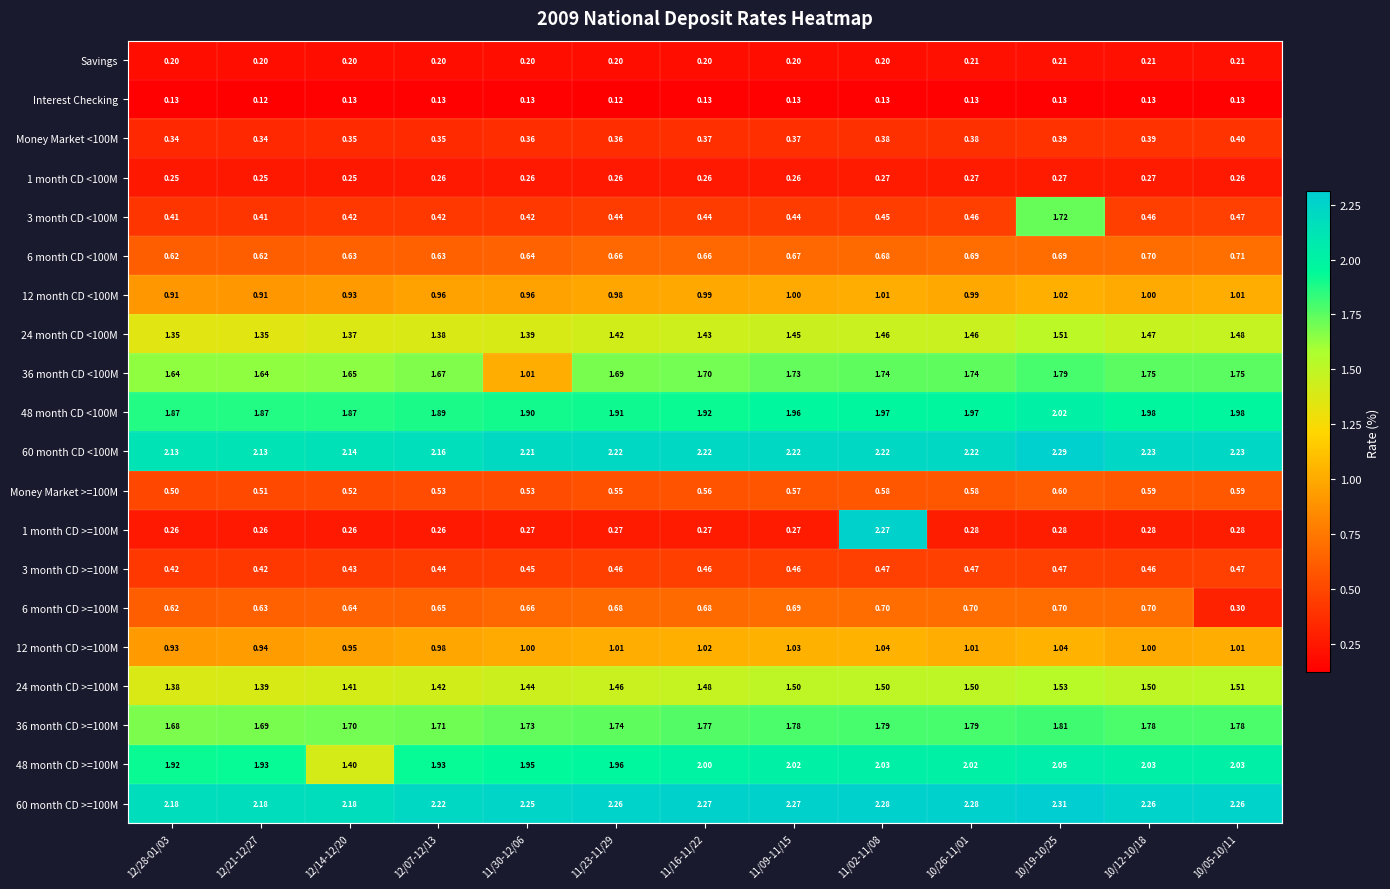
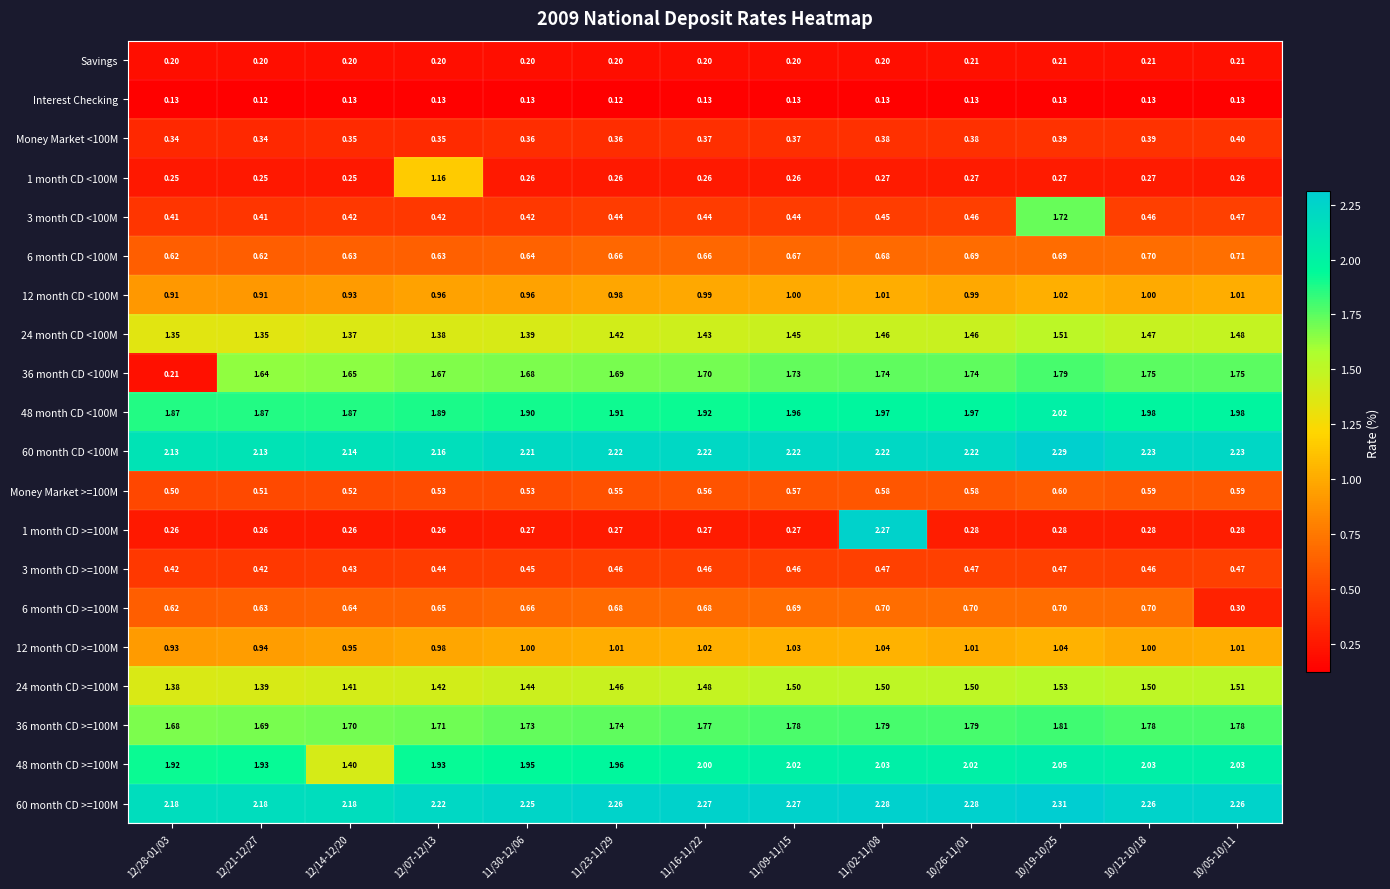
  {
    "1 month CD <100M": {
      "12/28-01/03": 0.25,
      "12/21-12/27": 0.25,
      "12/14-12/20": 0.25,
-     "12/07-12/13": 0.26,
+     "12/07-12/13": 1.16,
      "11/30-12/06": 0.26,
      "11/23-11/29": 0.26,
      "11/16-11/22": 0.26,
      "11/09-11/15": 0.26,
      "11/02-11/08": 0.27,
      "10/26-11/01": 0.27,
      "10/19-10/25": 0.27,
      "10/12-10/18": 0.27,
      "10/05-10/11": 0.26
    },
    "36 month CD <100M": {
-     "12/28-01/03": 1.64,
+     "12/28-01/03": 0.21,
      "12/21-12/27": 1.64,
      "12/14-12/20": 1.65,
      "12/07-12/13": 1.67,
-     "11/30-12/06": 1.01,
+     "11/30-12/06": 1.68,
      "11/23-11/29": 1.69,
      "11/16-11/22": 1.70,
      "11/09-11/15": 1.73,
      "11/02-11/08": 1.74,
      "10/26-11/01": 1.74,
      "10/19-10/25": 1.79,
      "10/12-10/18": 1.75,
      "10/05-10/11": 1.75
    }
  }
